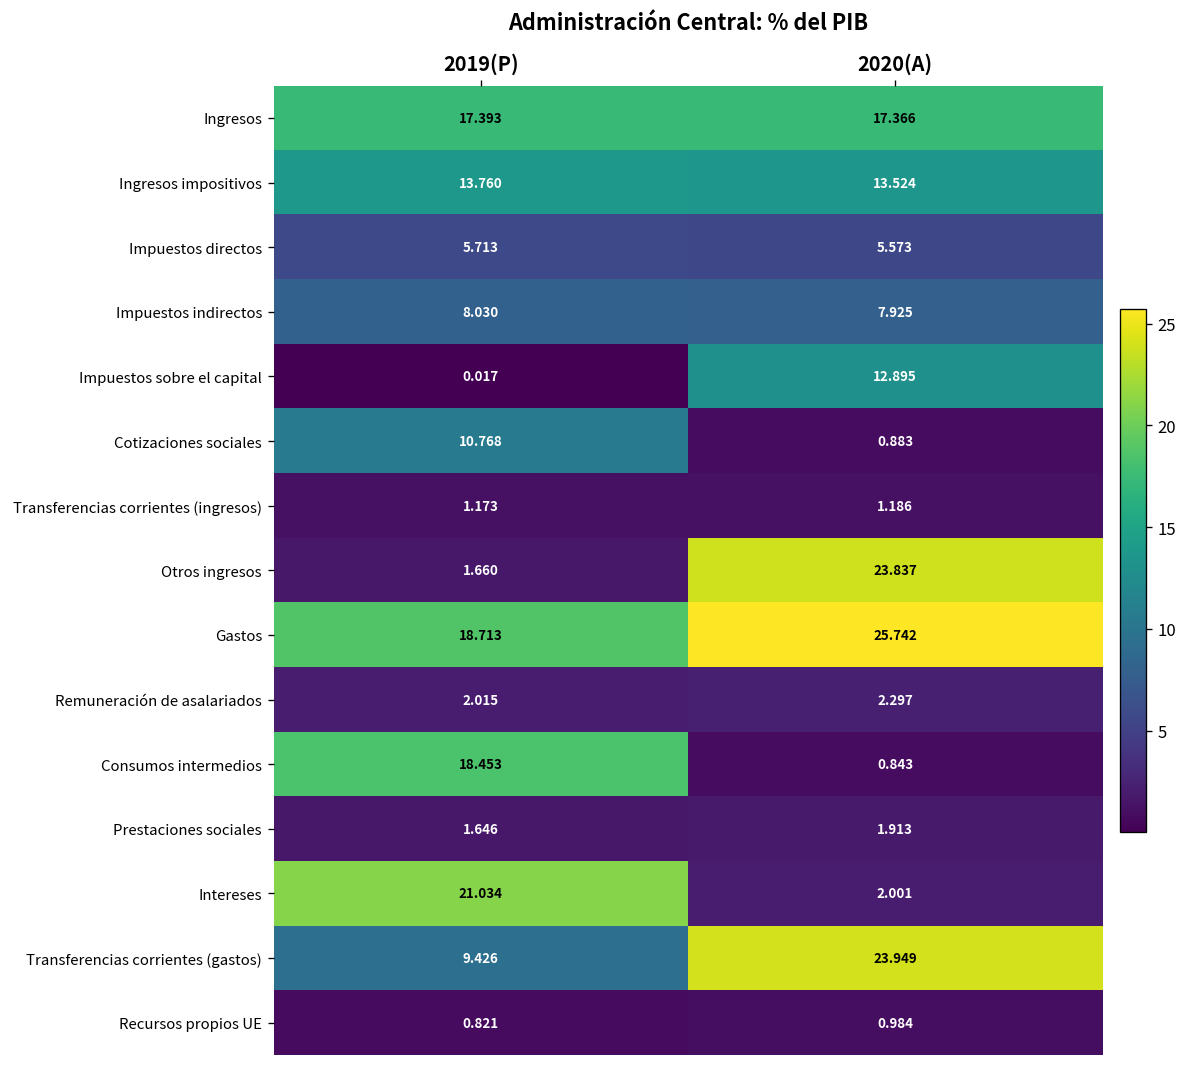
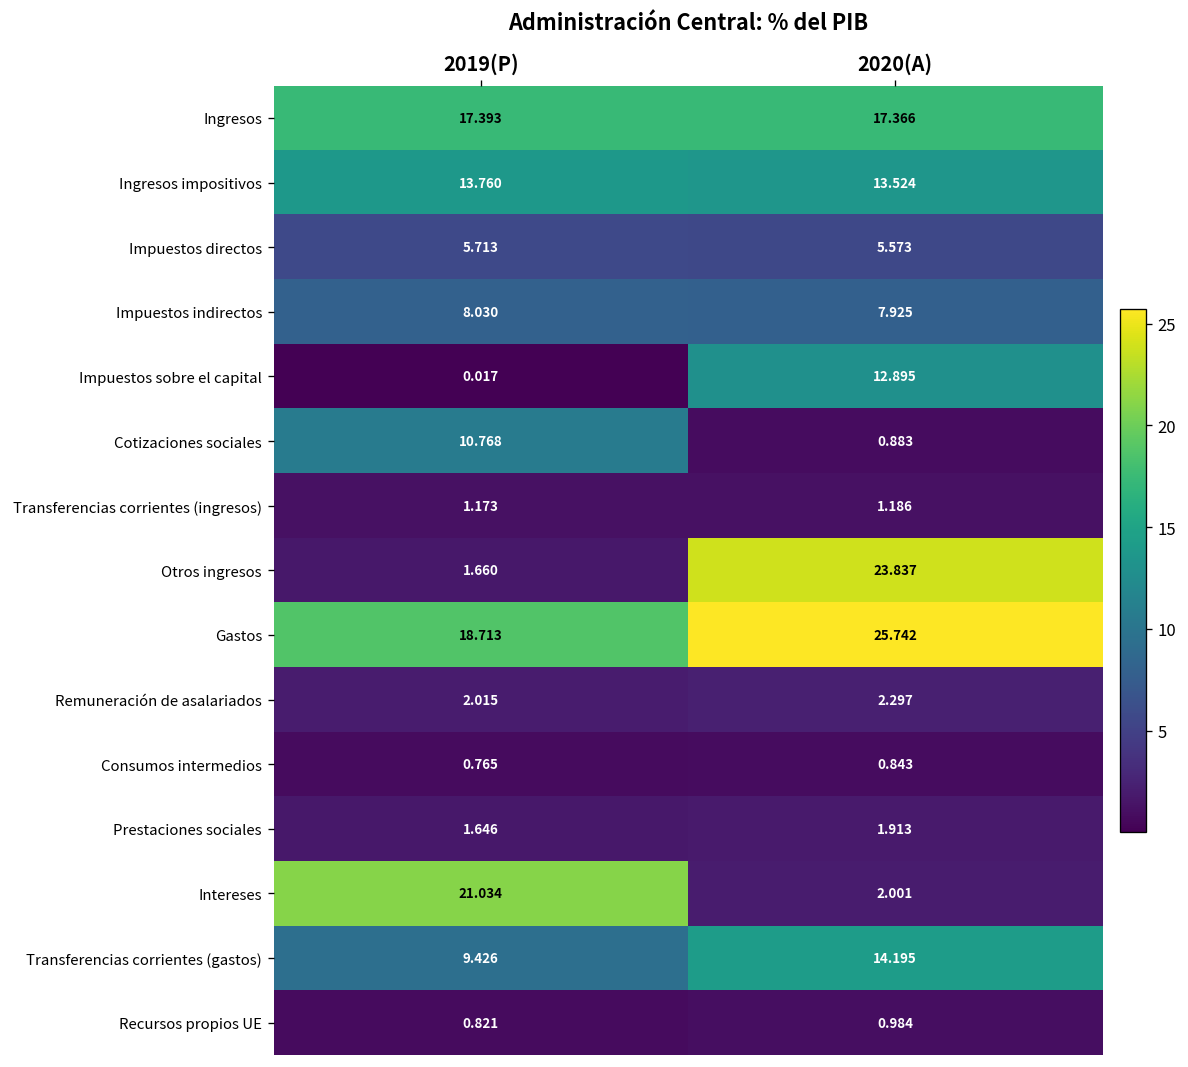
  {
    "Ingresos": {
      "2019(P)": 17.393,
      "2020(A)": 17.366
    },
    "Ingresos impositivos": {
      "2019(P)": 13.760,
      "2020(A)": 13.524
    },
    "Impuestos directos": {
      "2019(P)": 5.713,
      "2020(A)": 5.573
    },
    "Impuestos indirectos": {
      "2019(P)": 8.030,
      "2020(A)": 7.925
    },
    "Impuestos sobre el capital": {
      "2019(P)": 0.017,
      "2020(A)": 12.895
    },
    "Cotizaciones sociales": {
      "2019(P)": 10.768,
      "2020(A)": 0.883
    },
    "Transferencias corrientes (ingresos)": {
      "2019(P)": 1.173,
      "2020(A)": 1.186
    },
    "Otros ingresos": {
      "2019(P)": 1.660,
      "2020(A)": 23.837
    },
    "Gastos": {
      "2019(P)": 18.713,
      "2020(A)": 25.742
    },
    "Remuneración de asalariados": {
      "2019(P)": 2.015,
      "2020(A)": 2.297
    },
    "Consumos intermedios": {
-     "2019(P)": 18.453,
+     "2019(P)": 0.765,
      "2020(A)": 0.843
    },
    "Prestaciones sociales": {
      "2019(P)": 1.646,
      "2020(A)": 1.913
    },
    "Intereses": {
      "2019(P)": 21.034,
      "2020(A)": 2.001
    },
    "Transferencias corrientes (gastos)": {
      "2019(P)": 9.426,
-     "2020(A)": 23.949
+     "2020(A)": 14.195
    },
    "Recursos propios UE": {
      "2019(P)": 0.821,
      "2020(A)": 0.984
    }
  }
